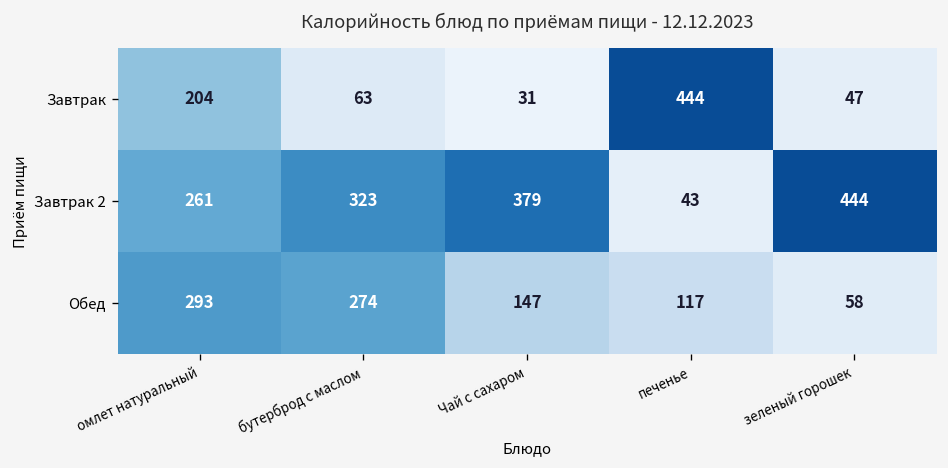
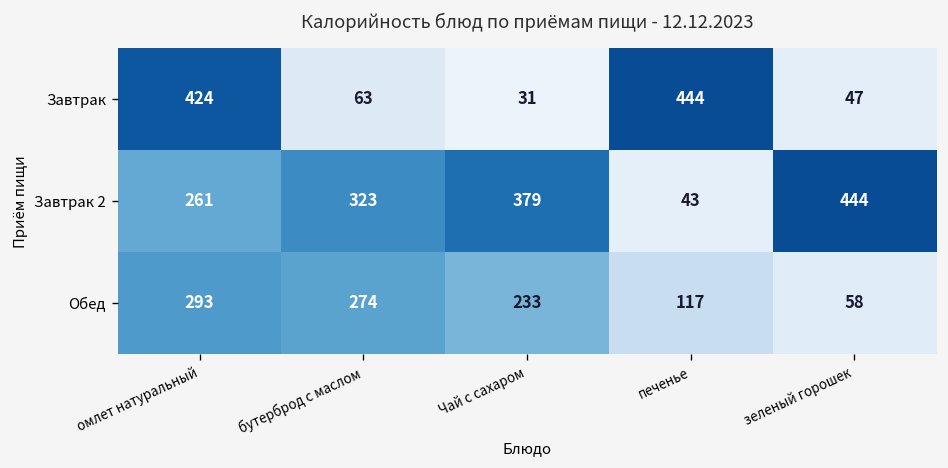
  {
    "Завтрак": {
-     "омлет натуральный": 204,
+     "омлет натуральный": 424,
      "бутерброд с маслом": 63,
      "Чай с сахаром": 31,
      "печенье": 444,
      "зеленый горошек": 47
    },
    "Завтрак 2": {
      "омлет натуральный": 261,
      "бутерброд с маслом": 323,
      "Чай с сахаром": 379,
      "печенье": 43,
      "зеленый горошек": 444
    },
    "Обед": {
      "омлет натуральный": 293,
      "бутерброд с маслом": 274,
-     "Чай с сахаром": 147,
+     "Чай с сахаром": 233,
      "печенье": 117,
      "зеленый горошек": 58
    }
  }
